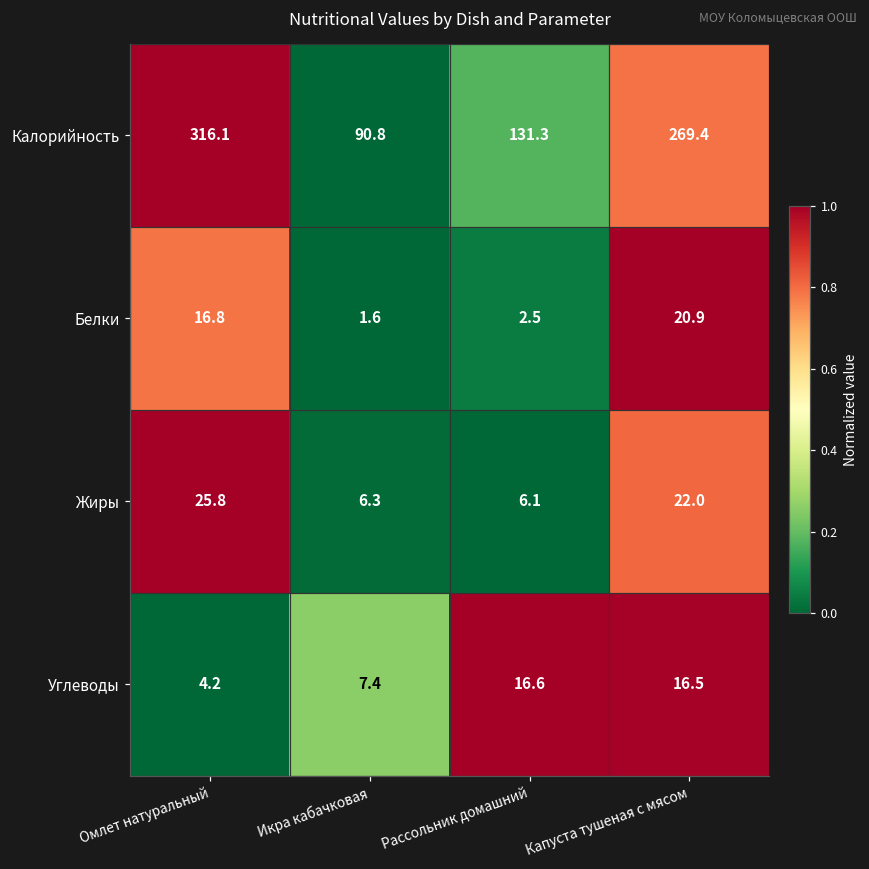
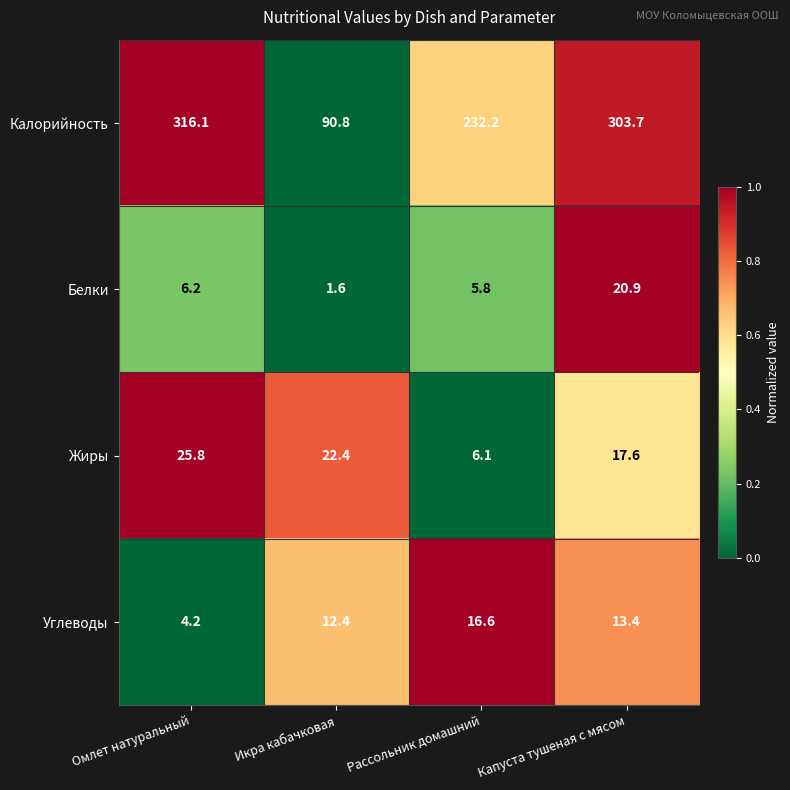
  {
    "Калорийность": {
      "Омлет натуральный": 316.1,
      "Икра кабачковая": 90.8,
-     "Рассольник домашний": 131.3,
-     "Капуста тушеная с мясом": 269.4
+     "Рассольник домашний": 232.2,
+     "Капуста тушеная с мясом": 303.7
    },
    "Белки": {
-     "Омлет натуральный": 16.8,
+     "Омлет натуральный": 6.2,
      "Икра кабачковая": 1.6,
-     "Рассольник домашний": 2.5,
+     "Рассольник домашний": 5.8,
      "Капуста тушеная с мясом": 20.9
    },
    "Жиры": {
      "Омлет натуральный": 25.8,
-     "Икра кабачковая": 6.3,
+     "Икра кабачковая": 22.4,
      "Рассольник домашний": 6.1,
-     "Капуста тушеная с мясом": 22.0
+     "Капуста тушеная с мясом": 17.6
    },
    "Углеводы": {
      "Омлет натуральный": 4.2,
-     "Икра кабачковая": 7.4,
+     "Икра кабачковая": 12.4,
      "Рассольник домашний": 16.6,
-     "Капуста тушеная с мясом": 16.5
+     "Капуста тушеная с мясом": 13.4
    }
  }
